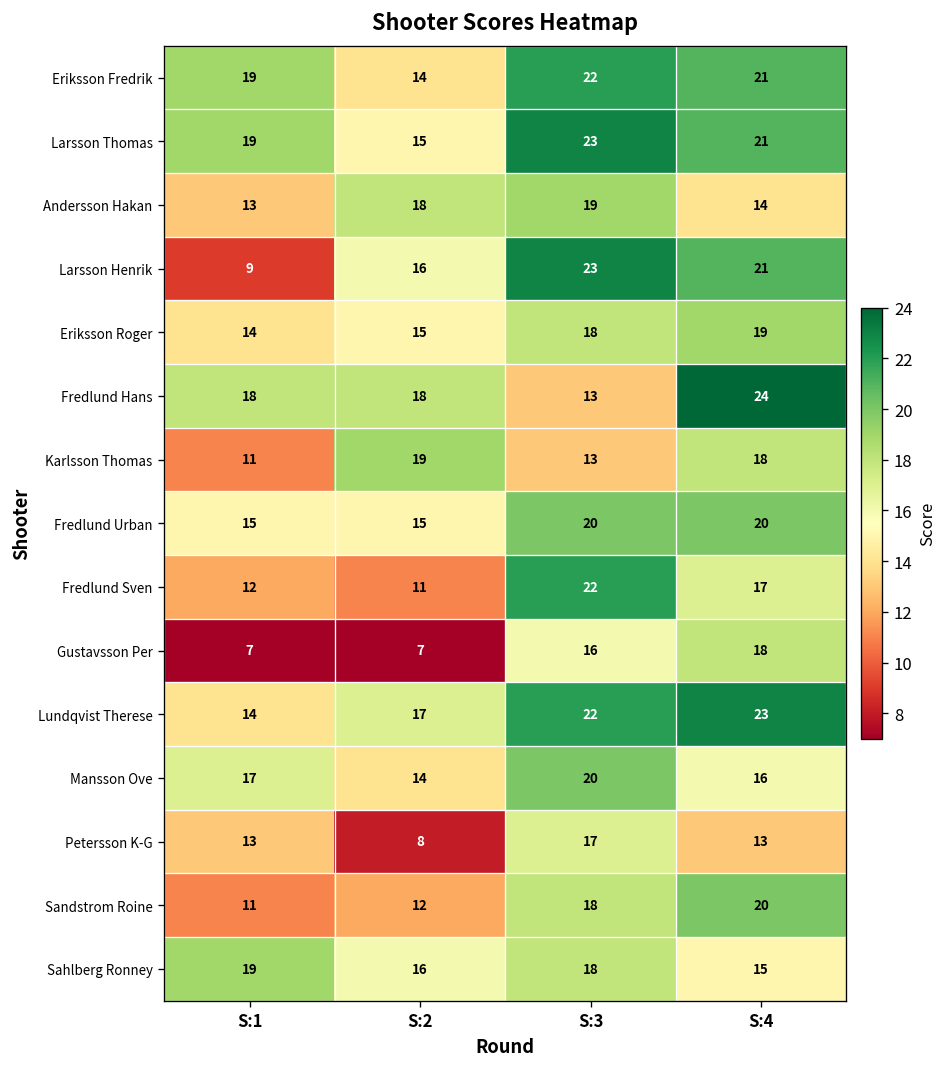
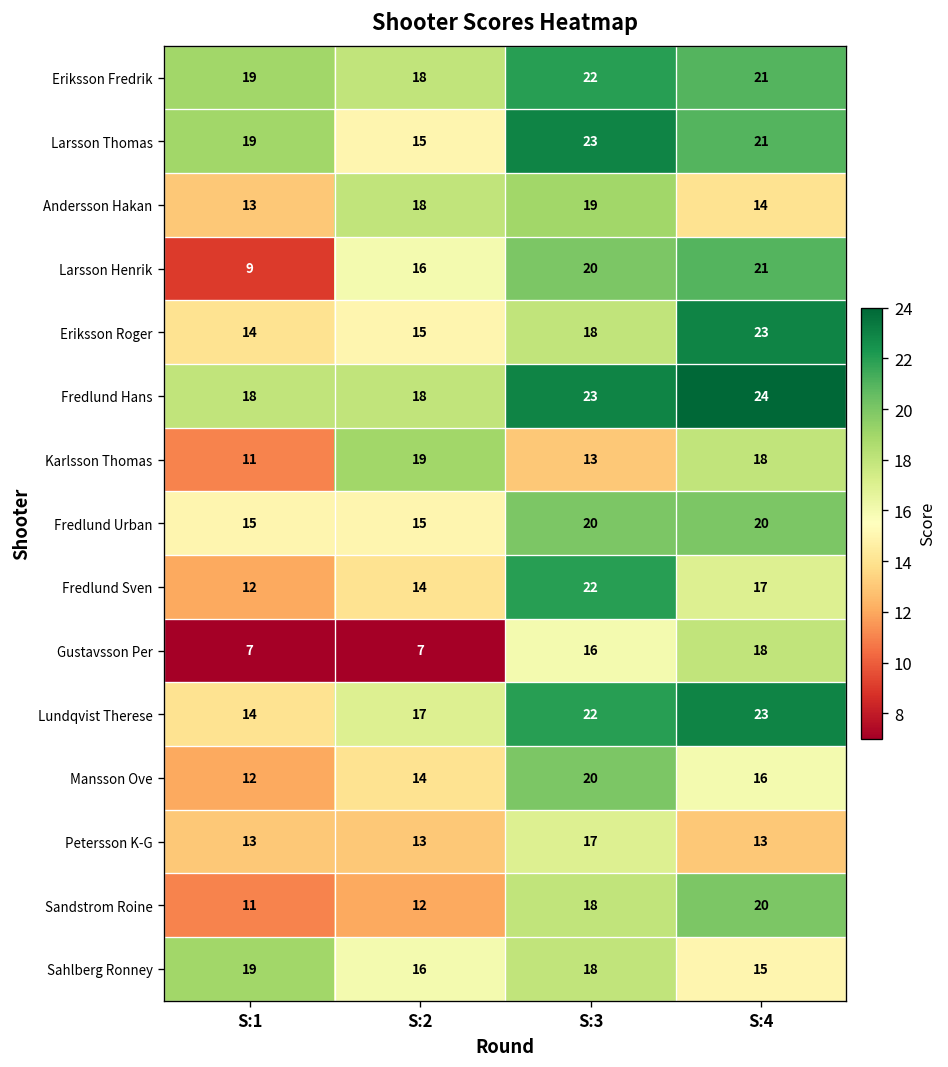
  {
    "Eriksson Fredrik": {
      "S:1": 19,
-     "S:2": 14,
+     "S:2": 18,
      "S:3": 22,
      "S:4": 21
    },
    "Larsson Thomas": {
      "S:1": 19,
      "S:2": 15,
      "S:3": 23,
      "S:4": 21
    },
    "Andersson Hakan": {
      "S:1": 13,
      "S:2": 18,
      "S:3": 19,
      "S:4": 14
    },
    "Larsson Henrik": {
      "S:1": 9,
      "S:2": 16,
-     "S:3": 23,
+     "S:3": 20,
      "S:4": 21
    },
    "Eriksson Roger": {
      "S:1": 14,
      "S:2": 15,
      "S:3": 18,
-     "S:4": 19
+     "S:4": 23
    },
    "Fredlund Hans": {
      "S:1": 18,
      "S:2": 18,
-     "S:3": 13,
+     "S:3": 23,
      "S:4": 24
    },
    "Karlsson Thomas": {
      "S:1": 11,
      "S:2": 19,
      "S:3": 13,
      "S:4": 18
    },
    "Fredlund Urban": {
      "S:1": 15,
      "S:2": 15,
      "S:3": 20,
      "S:4": 20
    },
    "Fredlund Sven": {
      "S:1": 12,
-     "S:2": 11,
+     "S:2": 14,
      "S:3": 22,
      "S:4": 17
    },
    "Gustavsson Per": {
      "S:1": 7,
      "S:2": 7,
      "S:3": 16,
      "S:4": 18
    },
    "Lundqvist Therese": {
      "S:1": 14,
      "S:2": 17,
      "S:3": 22,
      "S:4": 23
    },
    "Mansson Ove": {
-     "S:1": 17,
+     "S:1": 12,
      "S:2": 14,
      "S:3": 20,
      "S:4": 16
    },
    "Petersson K-G": {
      "S:1": 13,
-     "S:2": 8,
+     "S:2": 13,
      "S:3": 17,
      "S:4": 13
    },
    "Sandstrom Roine": {
      "S:1": 11,
      "S:2": 12,
      "S:3": 18,
      "S:4": 20
    },
    "Sahlberg Ronney": {
      "S:1": 19,
      "S:2": 16,
      "S:3": 18,
      "S:4": 15
    }
  }
